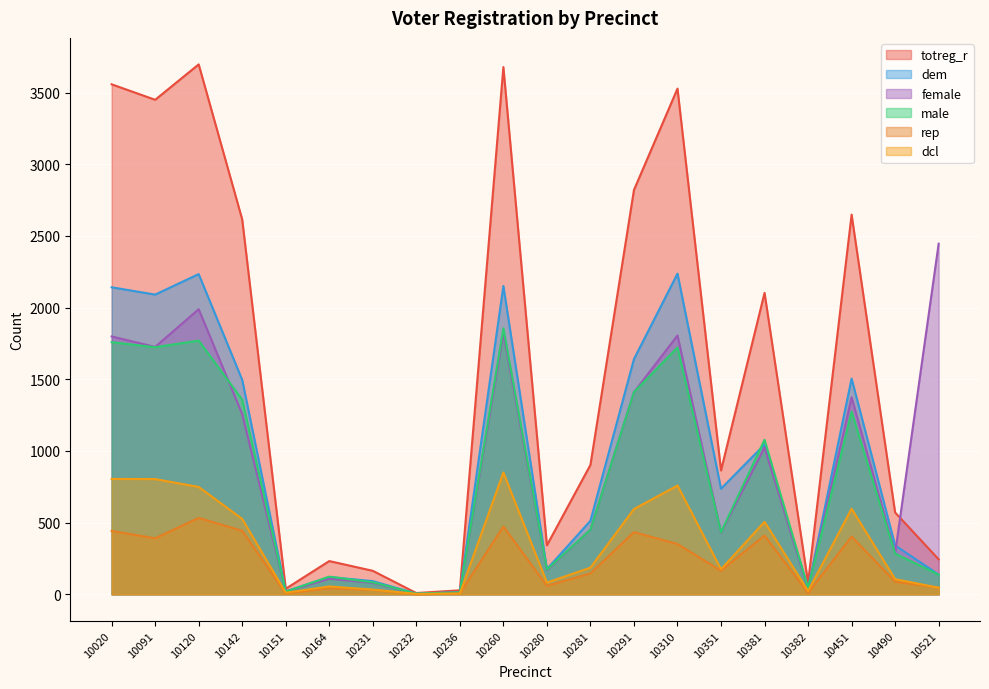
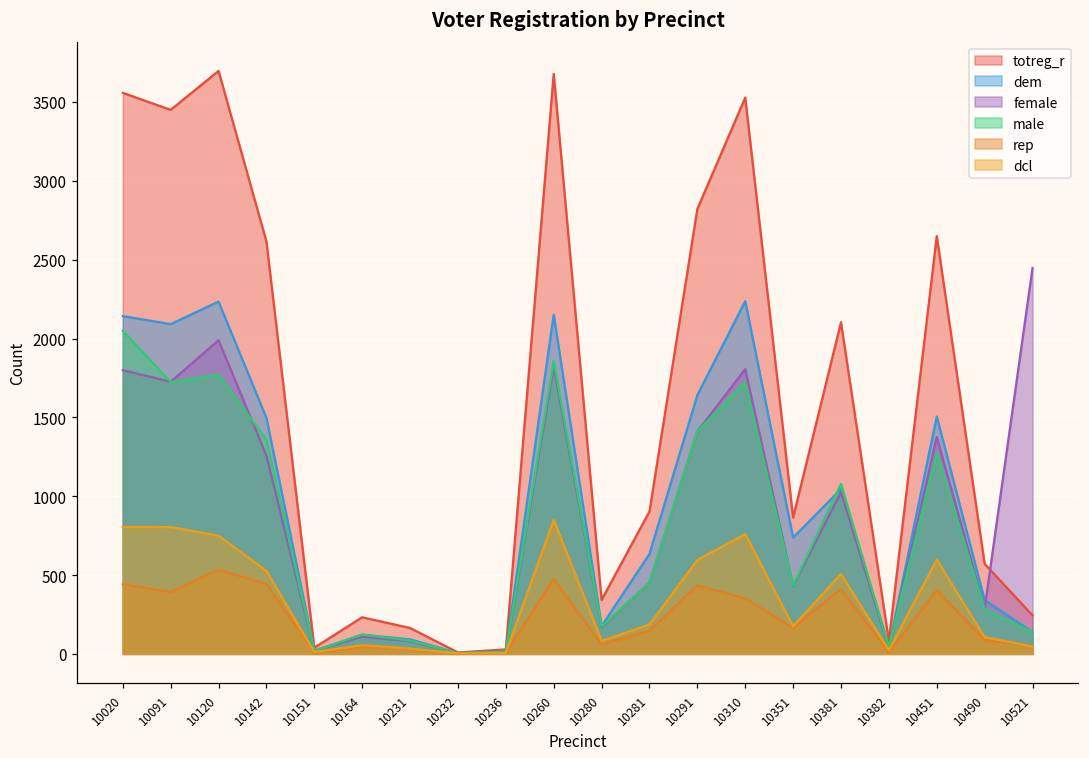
  {
    "dem": {
      "10020": 2140,
      "10091": 2090,
      "10120": 2230,
      "10142": 1500,
      "10260": 2150,
-     "10281": 510,
+     "10281": 630,
      "10291": 1640,
      "10310": 2240,
      "10351": 740,
      "10381": 1050,
      "10451": 1510,
      "10490": 340
    },
    "female": {
      "10020": 1800,
      "10120": 1990,
      "10142": 1260,
      "10260": 1820,
      "10310": 1810,
      "10381": 1030,
      "10451": 1380,
      "10521": 2450
    },
    "male": {
-     "10020": 1760,
+     "10020": 2050,
      "10120": 1770,
      "10142": 1360,
      "10260": 1860,
      "10310": 1720,
      "10381": 1080,
      "10451": 1270
    }
  }
